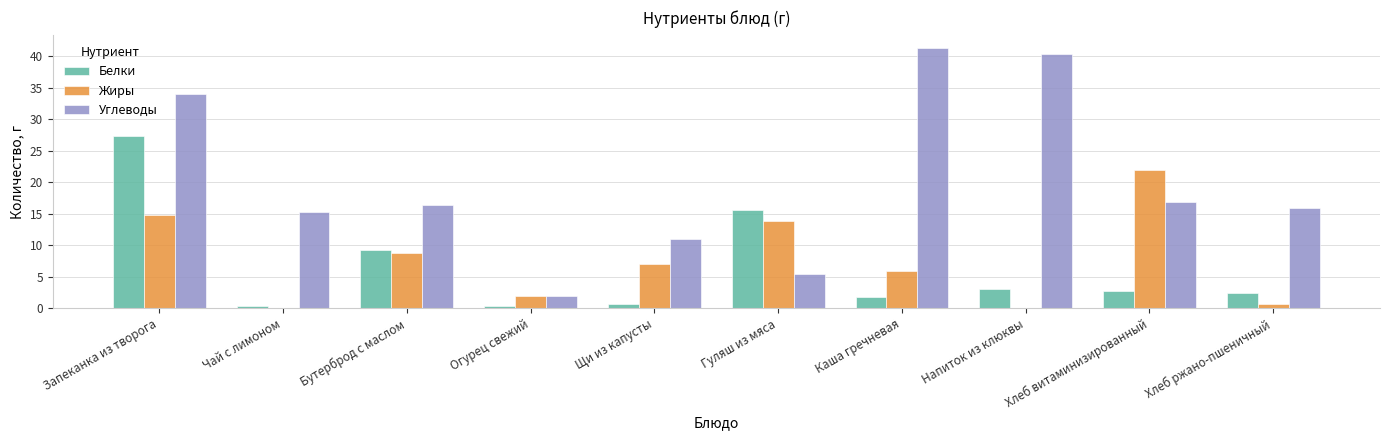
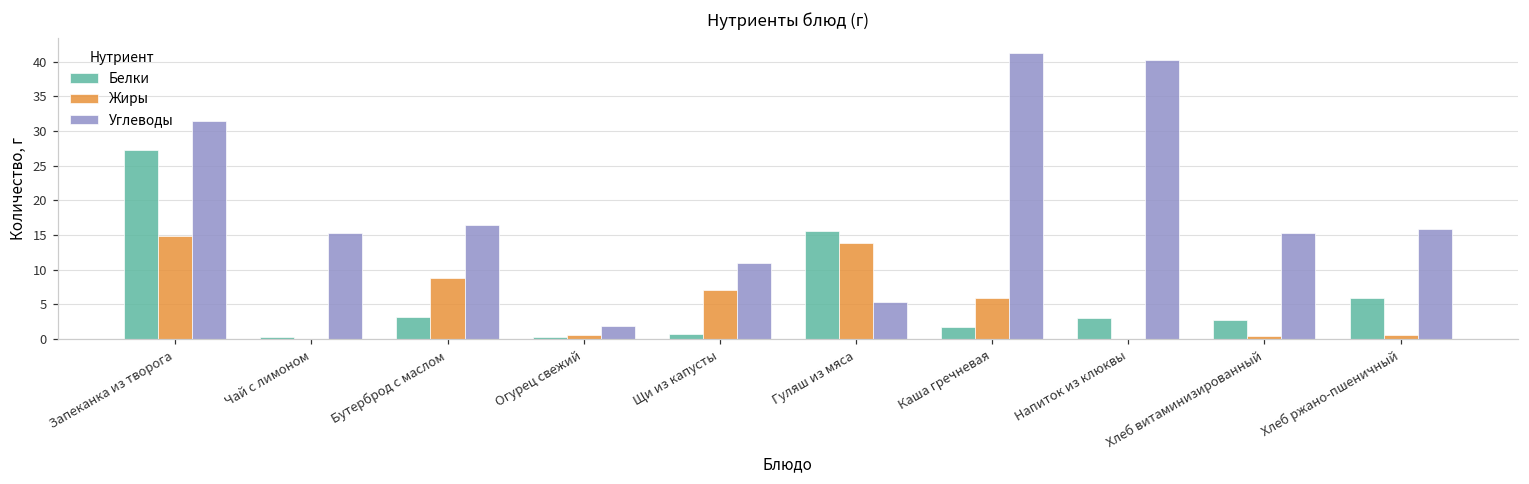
  {
    "Белки": {
      "Запеканка из творога": 27,
-     "Бутерброд с маслом": 9,
+     "Бутерброд с маслом": 3,
      "Щи из капусты": 1,
      "Гуляш из мяса": 16,
      "Каша гречневая": 2,
      "Напиток из клюквы": 3,
      "Хлеб витаминизированный": 3,
-     "Хлеб ржано-пшеничный": 2
+     "Хлеб ржано-пшеничный": 6
    },
    "Жиры": {
      "Запеканка из творога": 15,
      "Чай с лимоном": 0,
      "Бутерброд с маслом": 9,
-     "Огурец свежий": 2,
+     "Огурец свежий": 1,
      "Щи из капусты": 7,
      "Гуляш из мяса": 14,
      "Каша гречневая": 6,
      "Напиток из клюквы": 0,
-     "Хлеб витаминизированный": 22,
+     "Хлеб витаминизированный": 1,
      "Хлеб ржано-пшеничный": 1
    },
    "Углеводы": {
-     "Запеканка из творога": 34,
+     "Запеканка из творога": 32,
      "Чай с лимоном": 15,
      "Бутерброд с маслом": 16,
      "Огурец свежий": 2,
      "Щи из капусты": 11,
      "Гуляш из мяса": 5,
      "Каша гречневая": 41,
      "Напиток из клюквы": 40,
-     "Хлеб витаминизированный": 17,
+     "Хлеб витаминизированный": 15,
      "Хлеб ржано-пшеничный": 16
    }
  }
